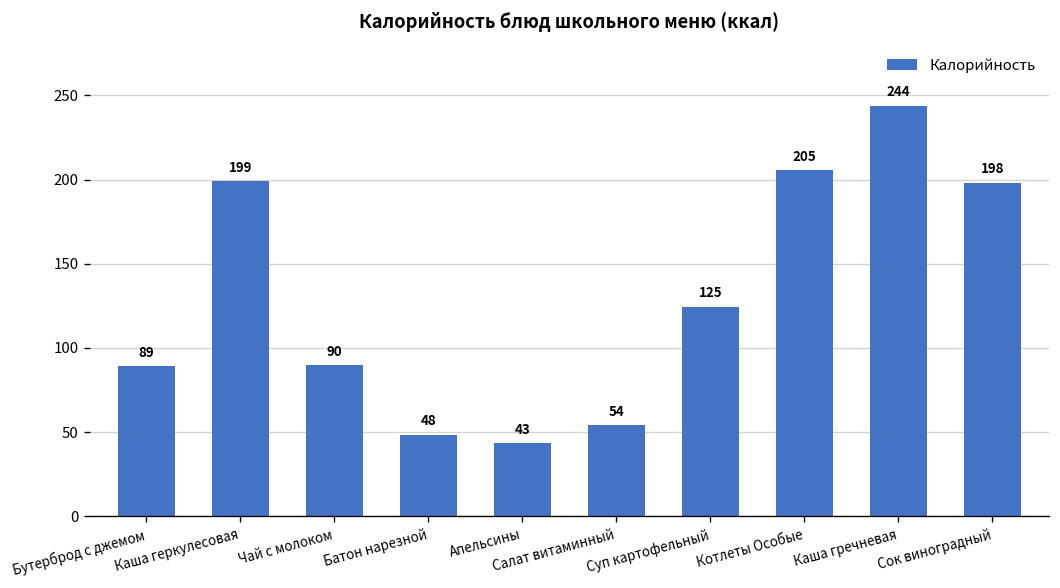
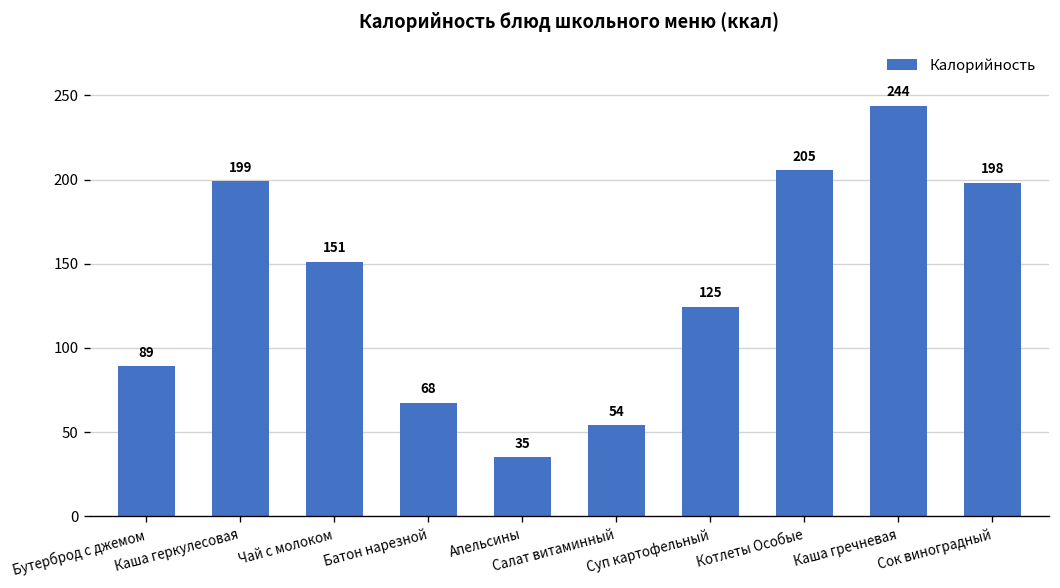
  {
    "Бутерброд с джемом": 89,
    "Каша геркулесовая": 199,
-   "Чай с молоком": 90,
-   "Батон нарезной": 48,
-   "Апельсины": 43,
+   "Чай с молоком": 151,
+   "Батон нарезной": 68,
+   "Апельсины": 35,
    "Салат витаминный": 54,
    "Суп картофельный": 125,
    "Котлеты Особые": 205,
    "Каша гречневая": 244,
    "Сок виноградный": 198
  }
